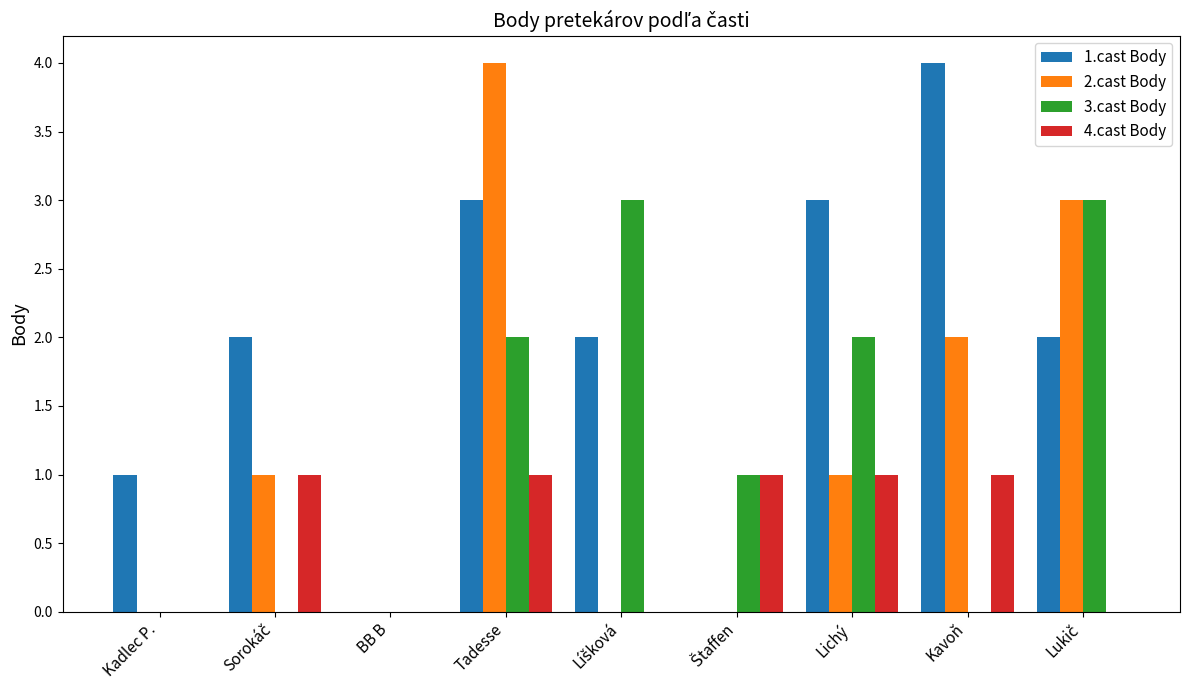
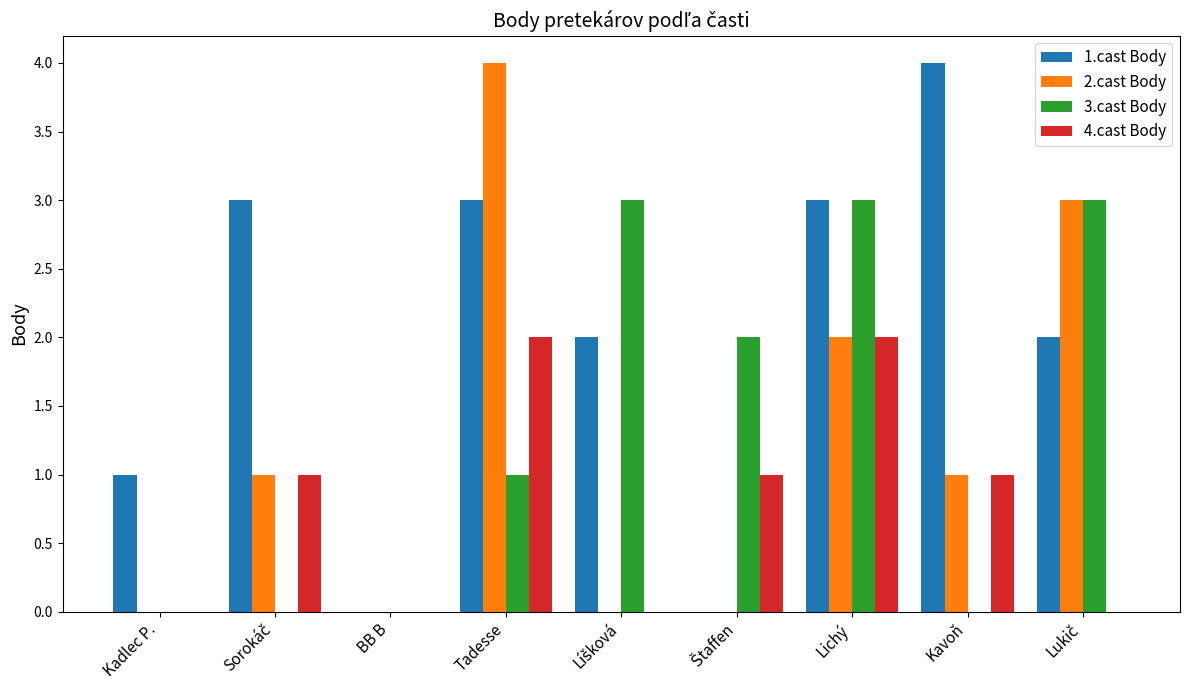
  {
    "1.cast Body": {
      "Kadlec P.": 1,
-     "Sorokáč": 2,
+     "Sorokáč": 3,
      "BB B": 0,
      "Tadesse": 3,
      "Líšková": 2,
      "Štaffen": 0,
      "Lichý": 3,
      "Kavoň": 4,
      "Lukič": 2
    },
    "2.cast Body": {
      "Kadlec P.": 0,
      "Sorokáč": 1,
      "BB B": 0,
      "Tadesse": 4,
      "Líšková": 0,
      "Štaffen": 0,
-     "Lichý": 1,
-     "Kavoň": 2,
+     "Lichý": 2,
+     "Kavoň": 1,
      "Lukič": 3
    },
    "3.cast Body": {
      "Kadlec P.": 0,
      "Sorokáč": 0,
      "BB B": 0,
-     "Tadesse": 2,
+     "Tadesse": 1,
      "Líšková": 3,
-     "Štaffen": 1,
-     "Lichý": 2,
+     "Štaffen": 2,
+     "Lichý": 3,
      "Kavoň": 0,
      "Lukič": 3
    },
    "4.cast Body": {
      "Kadlec P.": 0,
      "Sorokáč": 1,
      "BB B": 0,
-     "Tadesse": 1,
+     "Tadesse": 2,
      "Líšková": 0,
      "Štaffen": 1,
-     "Lichý": 1,
+     "Lichý": 2,
      "Kavoň": 1,
      "Lukič": 0
    }
  }
